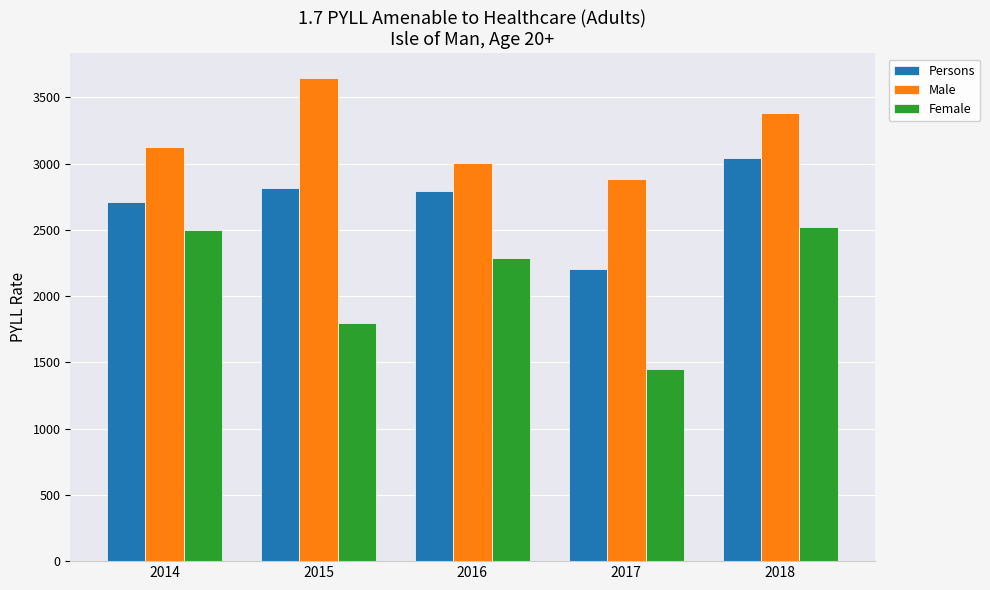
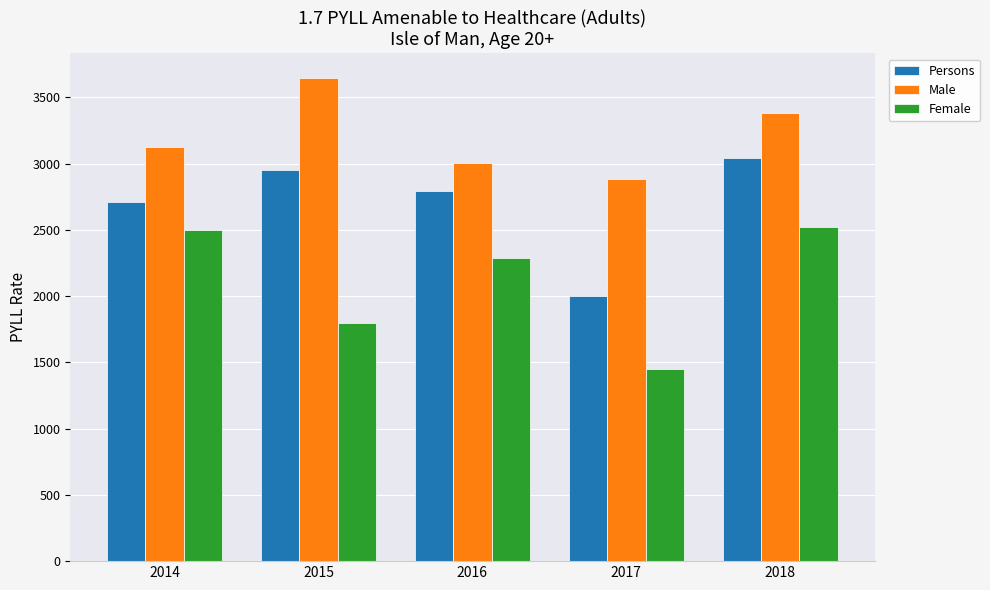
  {
    "Persons": {
      "2014": 2710,
-     "2015": 2820,
+     "2015": 2950,
      "2016": 2790,
-     "2017": 2200,
+     "2017": 2000,
      "2018": 3040
    },
    "Male": {
      "2014": 3120,
      "2015": 3650,
      "2016": 3000,
      "2017": 2880,
      "2018": 3380
    },
    "Female": {
      "2014": 2500,
      "2015": 1800,
      "2016": 2290,
      "2017": 1450,
      "2018": 2520
    }
  }
